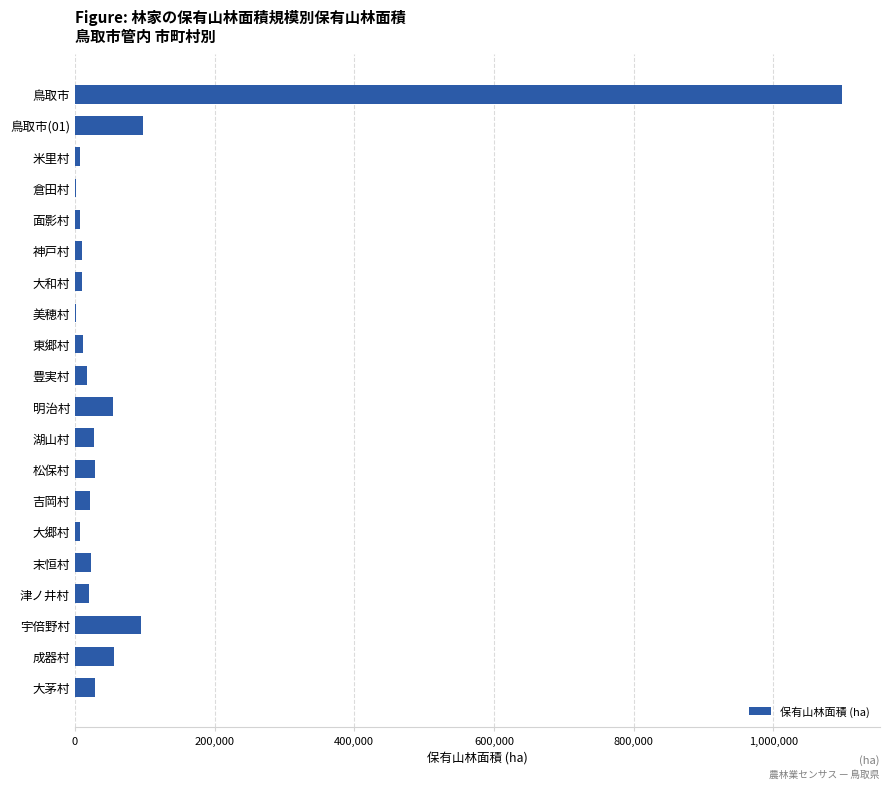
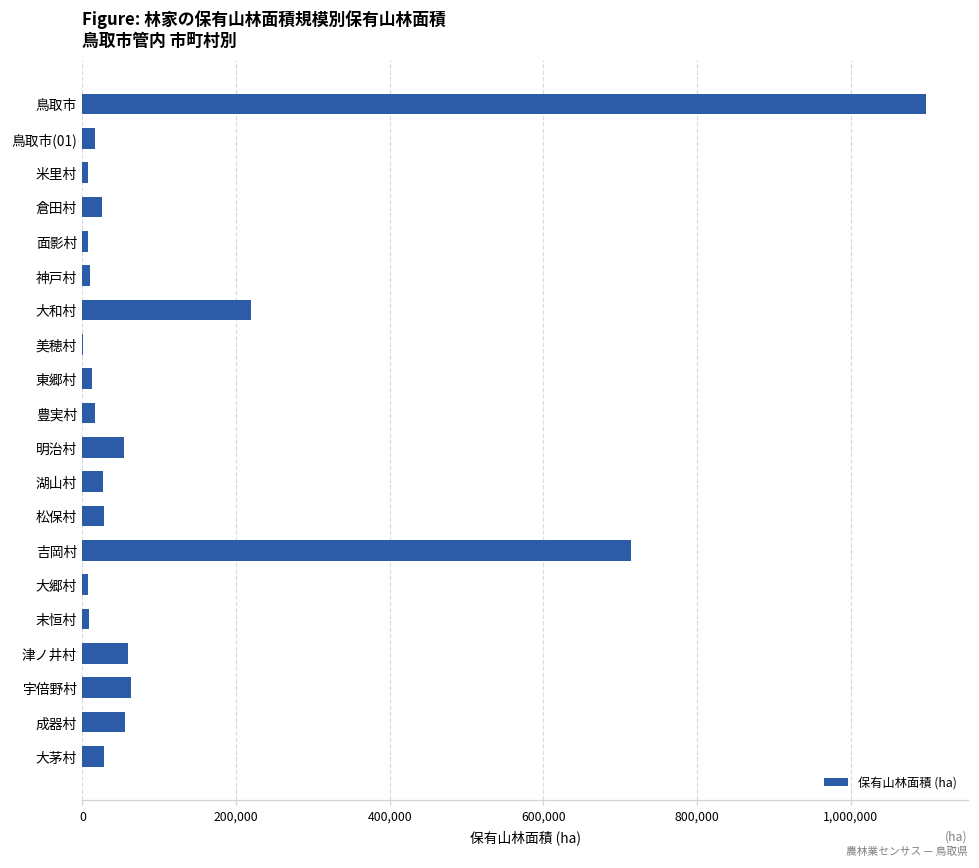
  {
    "鳥取市": "1,100,000",
-   "鳥取市(01)": "100,000",
+   "鳥取市(01)": "20,000",
    "米里村": "10,000",
-   "倉田村": "0",
+   "倉田村": "30,000",
    "面影村": "10,000",
    "神戸村": "10,000",
-   "大和村": "10,000",
+   "大和村": "220,000",
    "東郷村": "10,000",
    "豊実村": "20,000",
    "明治村": "50,000",
    "湖山村": "30,000",
    "松保村": "30,000",
-   "吉岡村": "20,000",
+   "吉岡村": "710,000",
    "大郷村": "10,000",
-   "末恒村": "20,000",
-   "津ノ井村": "20,000",
-   "宇倍野村": "90,000",
+   "末恒村": "10,000",
+   "津ノ井村": "60,000",
+   "宇倍野村": "60,000",
    "成器村": "60,000",
    "大茅村": "30,000"
  }
